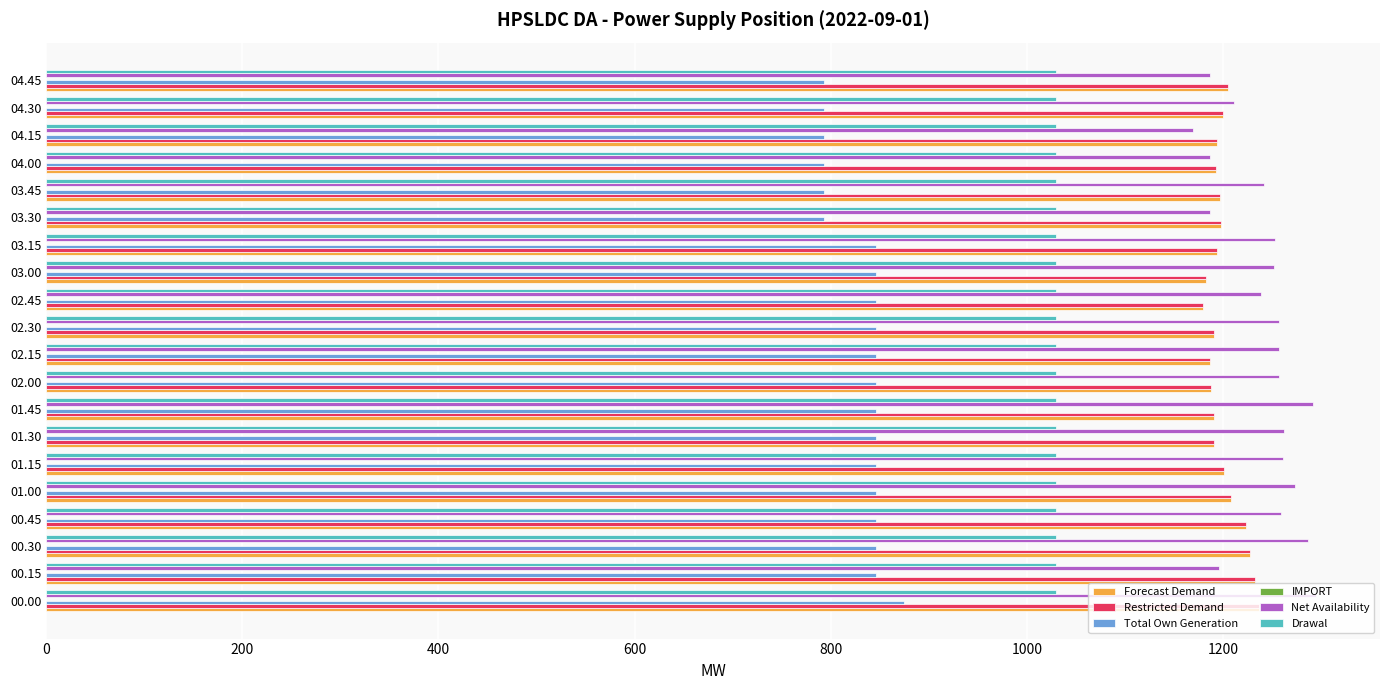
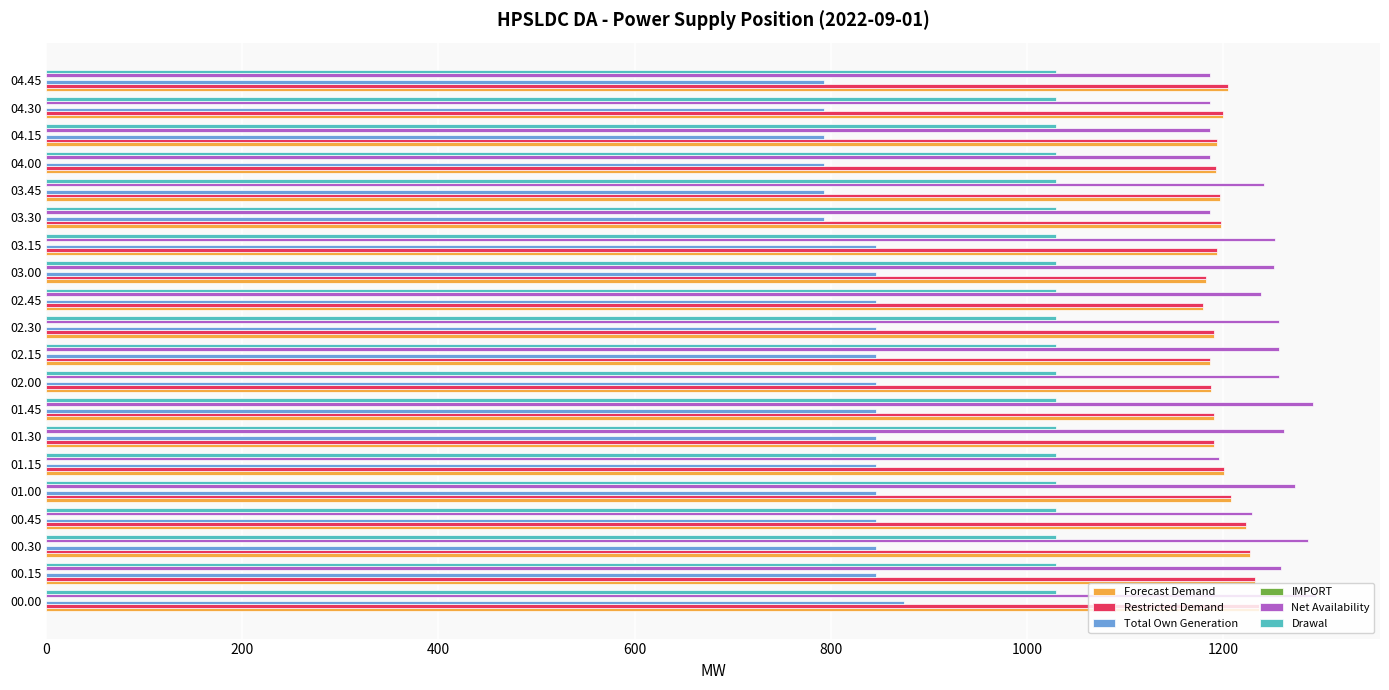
  {
    "Forecast Demand": {
      "04.45": 1210,
      "04.30": 1200,
      "04.15": 1190,
      "04.00": 1190,
      "03.45": 1200,
      "03.30": 1200,
      "03.15": 1190,
      "03.00": 1180,
      "02.45": 1180,
      "02.30": 1190,
      "02.15": 1190,
      "02.00": 1190,
      "01.45": 1190,
      "01.30": 1190,
      "01.15": 1200,
      "01.00": 1210,
      "00.45": 1220,
      "00.30": 1230,
      "00.15": 1230
    },
    "Restricted Demand": {
      "04.45": 1210,
      "04.30": 1200,
      "04.15": 1190,
      "04.00": 1190,
      "03.45": 1200,
      "03.30": 1200,
      "03.15": 1190,
      "03.00": 1180,
      "02.45": 1180,
      "02.30": 1190,
      "02.15": 1190,
      "02.00": 1190,
      "01.45": 1190,
      "01.30": 1190,
      "01.15": 1200,
      "01.00": 1210,
      "00.45": 1220,
      "00.30": 1230,
      "00.15": 1230
    },
    "IMPORT": {
      "04.45": 0,
      "04.30": 0,
      "04.15": 0,
      "04.00": 0,
      "03.45": 0,
      "03.30": 0,
      "03.15": 0,
      "03.00": 0,
      "02.45": 0,
      "02.30": 0,
      "02.15": 0,
      "02.00": 0,
      "01.45": 0,
      "01.30": 0,
      "01.15": 0,
      "01.00": 0,
      "00.45": 0,
      "00.30": 0,
      "00.15": 0,
      "00.00": 0
    },
    "Net Availability": {
      "04.45": 1190,
-     "04.30": 1210,
-     "04.15": 1170,
+     "04.30": 1190,
+     "04.15": 1190,
      "04.00": 1190,
      "03.45": 1240,
      "03.30": 1190,
      "03.15": 1250,
      "03.00": 1250,
      "02.45": 1240,
      "02.30": 1260,
      "02.15": 1260,
      "02.00": 1260,
      "01.45": 1290,
      "01.30": 1260,
-     "01.15": 1260,
+     "01.15": 1200,
      "01.00": 1270,
-     "00.45": 1260,
+     "00.45": 1230,
      "00.30": 1290,
-     "00.15": 1200
+     "00.15": 1260
    }
  }
